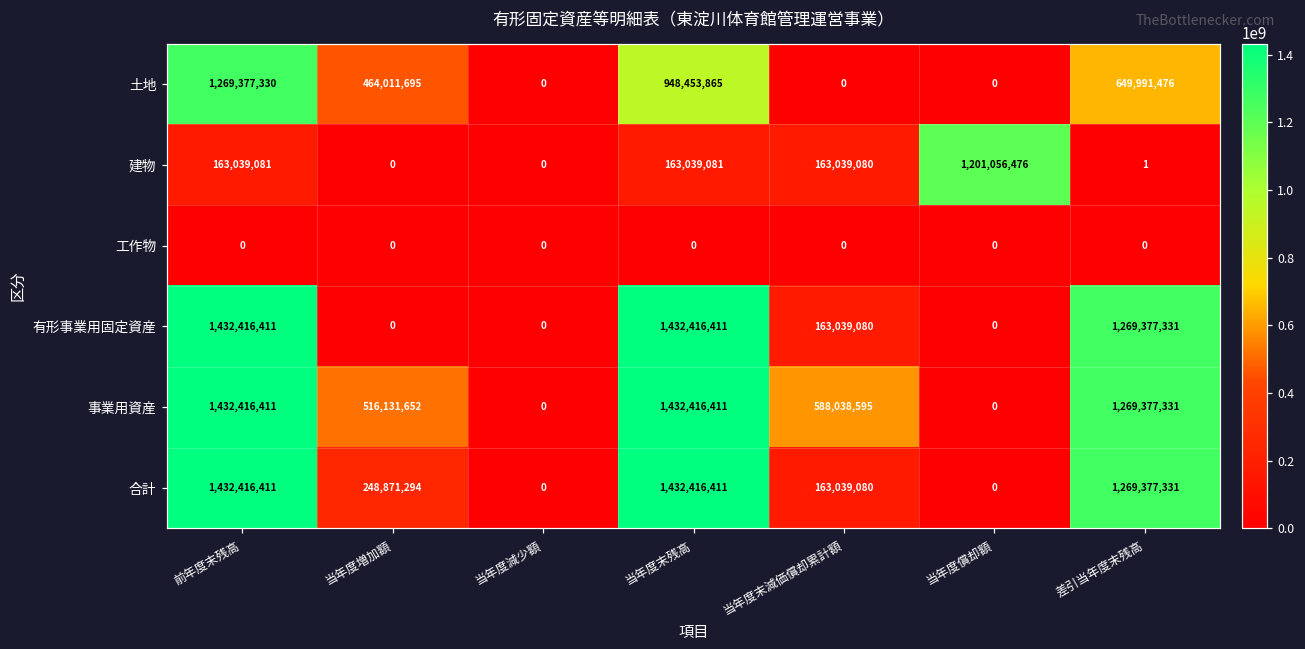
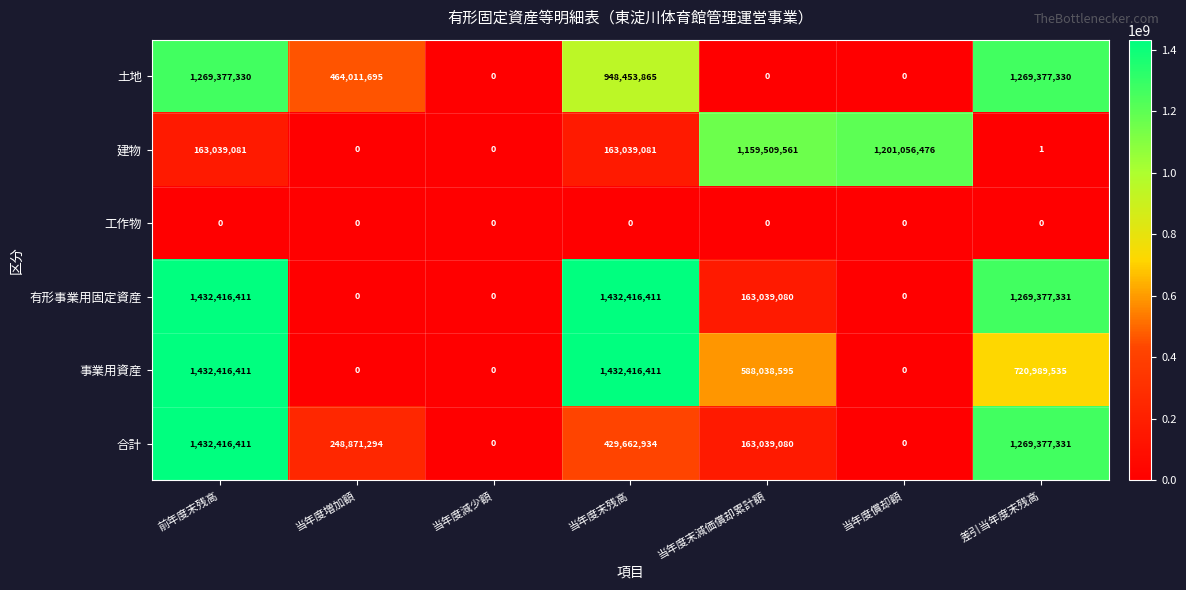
  {
    "土地": {
      "前年度末残高": "1,269,377,330",
      "当年度増加額": "464,011,695",
      "当年度減少額": "0",
      "当年度末残高": "948,453,865",
      "当年度末減価償却累計額": "0",
      "当年度償却額": "0",
-     "差引当年度末残高": "649,991,476"
+     "差引当年度末残高": "1,269,377,330"
    },
    "建物": {
      "前年度末残高": "163,039,081",
      "当年度増加額": "0",
      "当年度減少額": "0",
      "当年度末残高": "163,039,081",
-     "当年度末減価償却累計額": "163,039,080",
+     "当年度末減価償却累計額": "1,159,509,561",
      "当年度償却額": "1,201,056,476",
      "差引当年度末残高": "1"
    },
    "工作物": {
      "前年度末残高": "0",
      "当年度増加額": "0",
      "当年度減少額": "0",
      "当年度末残高": "0",
      "当年度末減価償却累計額": "0",
      "当年度償却額": "0",
      "差引当年度末残高": "0"
    },
    "有形事業用固定資産": {
      "前年度末残高": "1,432,416,411",
      "当年度増加額": "0",
      "当年度減少額": "0",
      "当年度末残高": "1,432,416,411",
      "当年度末減価償却累計額": "163,039,080",
      "当年度償却額": "0",
      "差引当年度末残高": "1,269,377,331"
    },
    "事業用資産": {
      "前年度末残高": "1,432,416,411",
-     "当年度増加額": "516,131,652",
+     "当年度増加額": "0",
      "当年度減少額": "0",
      "当年度末残高": "1,432,416,411",
      "当年度末減価償却累計額": "588,038,595",
      "当年度償却額": "0",
-     "差引当年度末残高": "1,269,377,331"
+     "差引当年度末残高": "720,989,535"
    },
    "合計": {
      "前年度末残高": "1,432,416,411",
      "当年度増加額": "248,871,294",
      "当年度減少額": "0",
-     "当年度末残高": "1,432,416,411",
+     "当年度末残高": "429,662,934",
      "当年度末減価償却累計額": "163,039,080",
      "当年度償却額": "0",
      "差引当年度末残高": "1,269,377,331"
    }
  }
